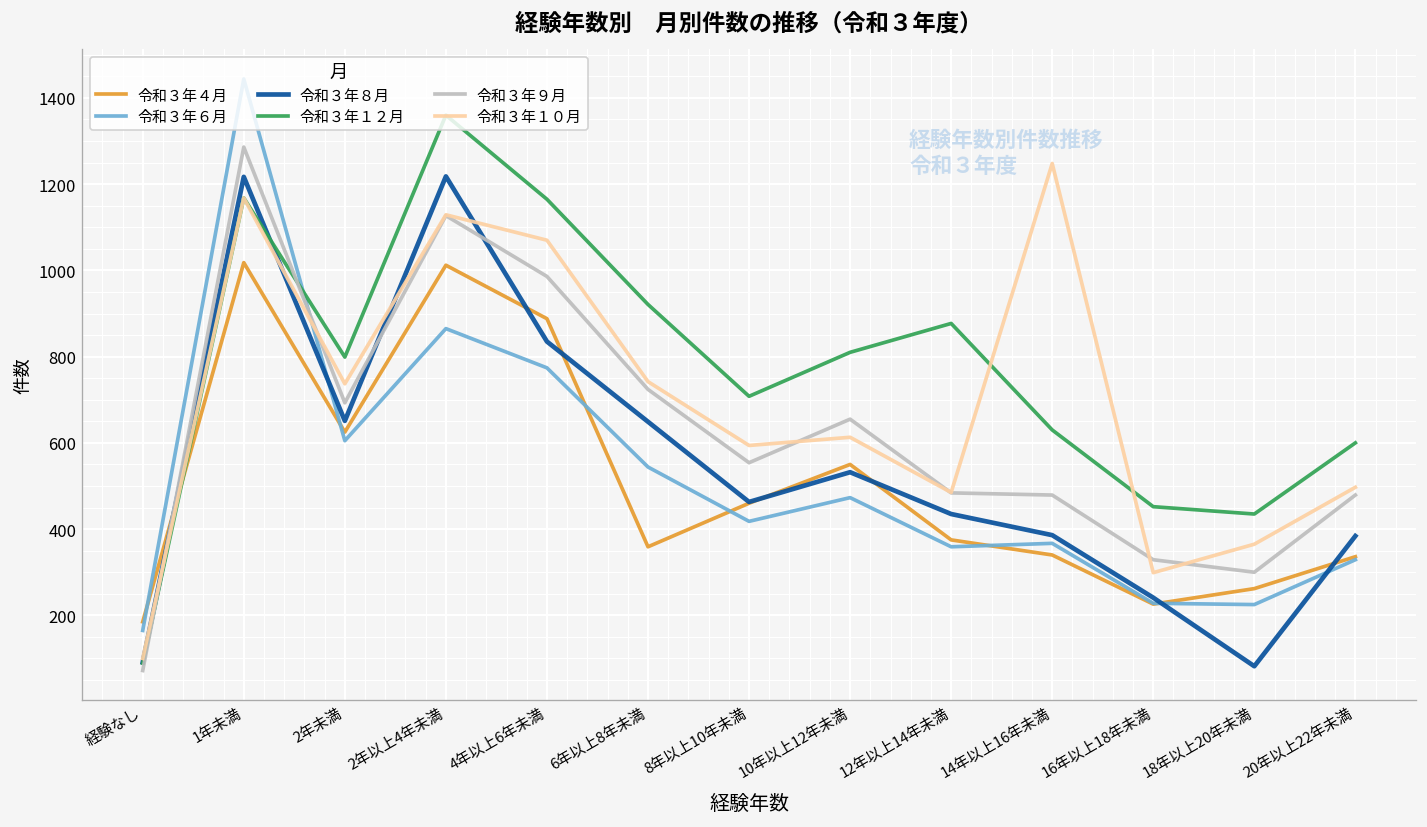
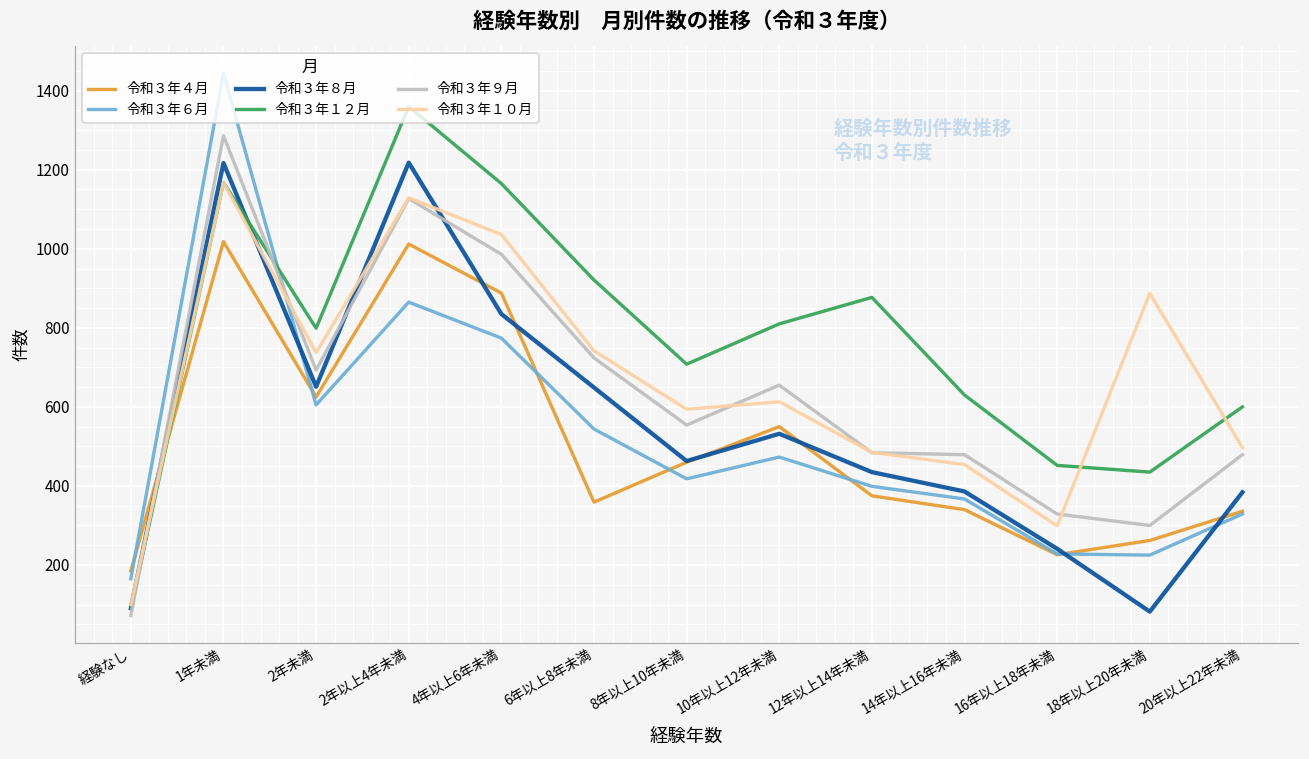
  {
    "令和３年４月": {
      "経験なし": 190,
      "1年未満": 1020,
      "2年未満": 630,
      "2年以上4年未満": 1010,
      "4年以上6年未満": 890,
      "6年以上8年未満": 360,
      "10年以上12年未満": 550,
      "12年以上14年未満": 380,
      "14年以上16年未満": 340,
      "18年以上20年未満": 260
    },
    "令和３年６月": {
      "経験なし": 170,
      "2年未満": 610,
      "2年以上4年未満": 870,
      "4年以上6年未満": 770,
      "6年以上8年未満": 540,
      "8年以上10年未満": 420,
      "10年以上12年未満": 470,
-     "12年以上14年未満": 360,
+     "12年以上14年未満": 400,
      "14年以上16年未満": 370,
      "18年以上20年未満": 230
    },
    "令和３年８月": {
      "1年未満": 1220,
      "2年未満": 650,
      "2年以上4年未満": 1220,
      "4年以上6年未満": 840,
      "6年以上8年未満": 650,
      "10年以上12年未満": 530,
      "12年以上14年未満": 440,
      "14年以上16年未満": 390,
      "16年以上18年未満": 240,
      "18年以上20年未満": 80,
      "20年以上22年未満": 380
    },
    "令和３年１２月": {
      "2年未満": 800,
      "4年以上6年未満": 1170,
      "6年以上8年未満": 920,
      "8年以上10年未満": 710,
      "10年以上12年未満": 810,
      "12年以上14年未満": 880,
      "14年以上16年未満": 630,
      "16年以上18年未満": 450,
      "18年以上20年未満": 440,
      "20年以上22年未満": 600
    },
    "令和３年９月": {
      "経験なし": 70,
      "1年未満": 1290,
      "2年未満": 690,
      "4年以上6年未満": 990,
      "6年以上8年未満": 720,
      "8年以上10年未満": 550,
      "10年以上12年未満": 660,
      "14年以上16年未満": 480,
      "16年以上18年未満": 330,
      "18年以上20年未満": 300,
      "20年以上22年未満": 480
    },
    "令和３年１０月": {
      "経験なし": 100,
      "2年未満": 740,
-     "4年以上6年未満": 1070,
+     "4年以上6年未満": 1040,
      "6年以上8年未満": 740,
      "8年以上10年未満": 590,
      "10年以上12年未満": 610,
-     "14年以上16年未満": 1250,
+     "14年以上16年未満": 450,
      "16年以上18年未満": 300,
-     "18年以上20年未満": 370,
+     "18年以上20年未満": 890,
      "20年以上22年未満": 500
    }
  }
